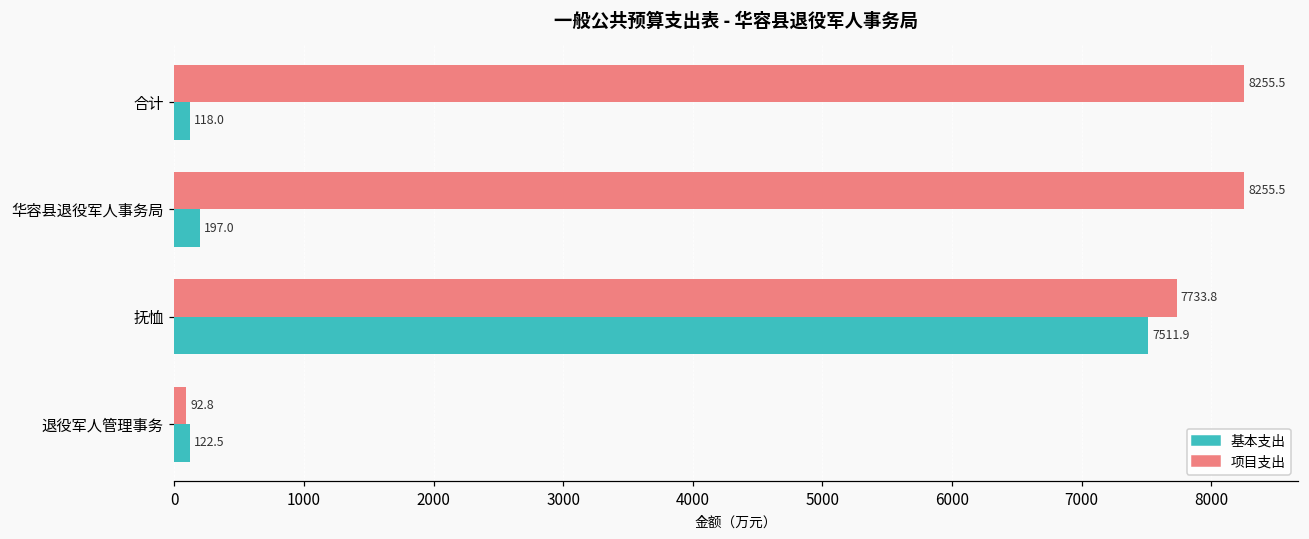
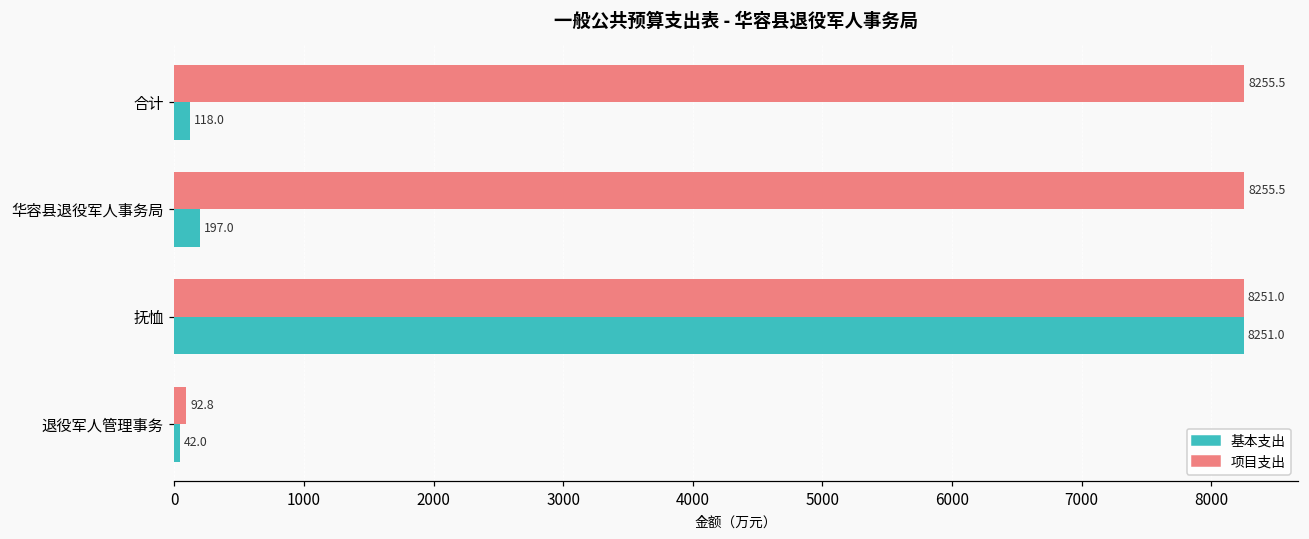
  {
    "基本支出": {
      "合计": 118.0,
      "华容县退役军人事务局": 197.0,
-     "抚恤": 7511.9,
-     "退役军人管理事务": 122.5
+     "抚恤": 8251.0,
+     "退役军人管理事务": 42.0
    },
    "项目支出": {
      "合计": 8255.5,
      "华容县退役军人事务局": 8255.5,
-     "抚恤": 7733.8,
+     "抚恤": 8251.0,
      "退役军人管理事务": 92.8
    }
  }
